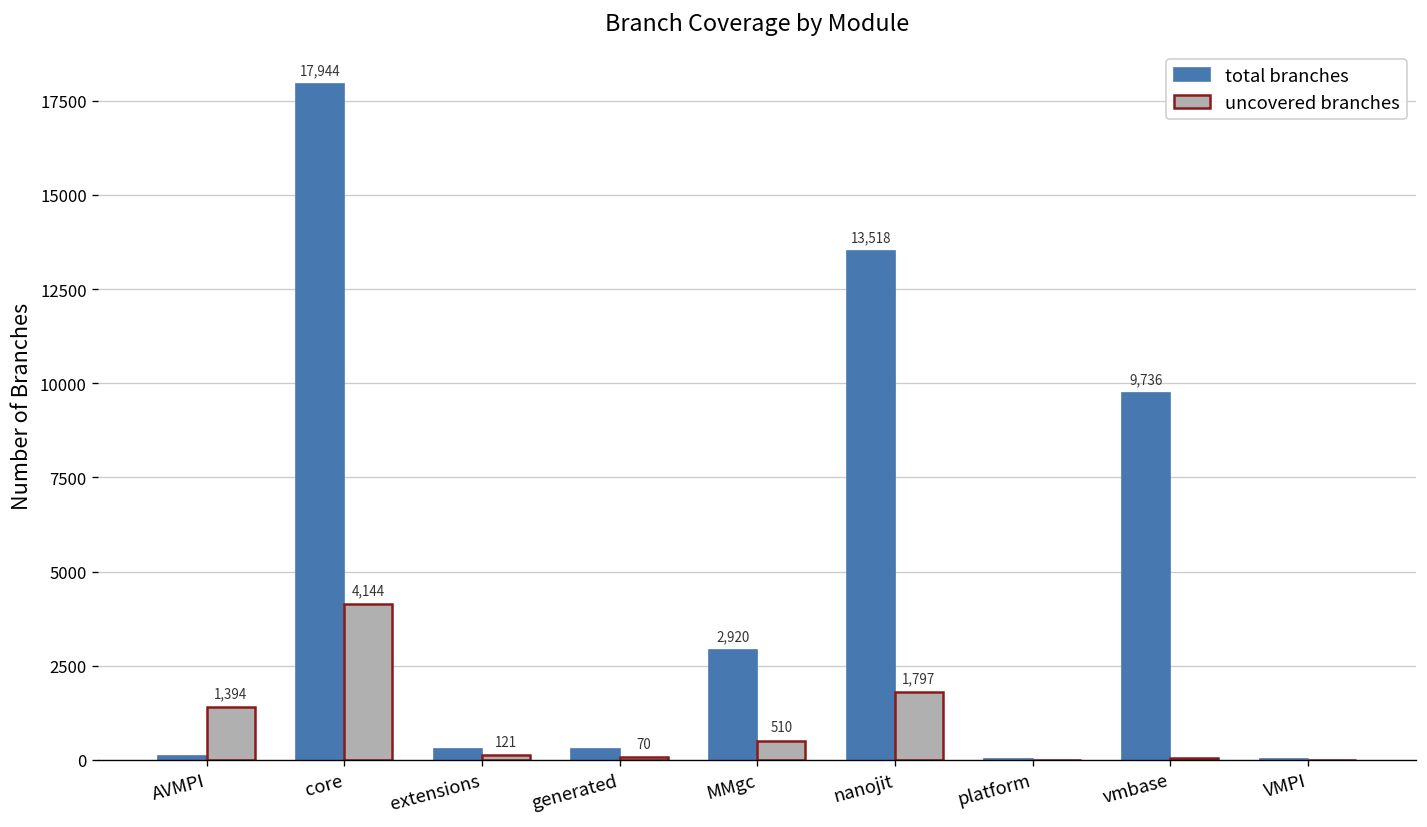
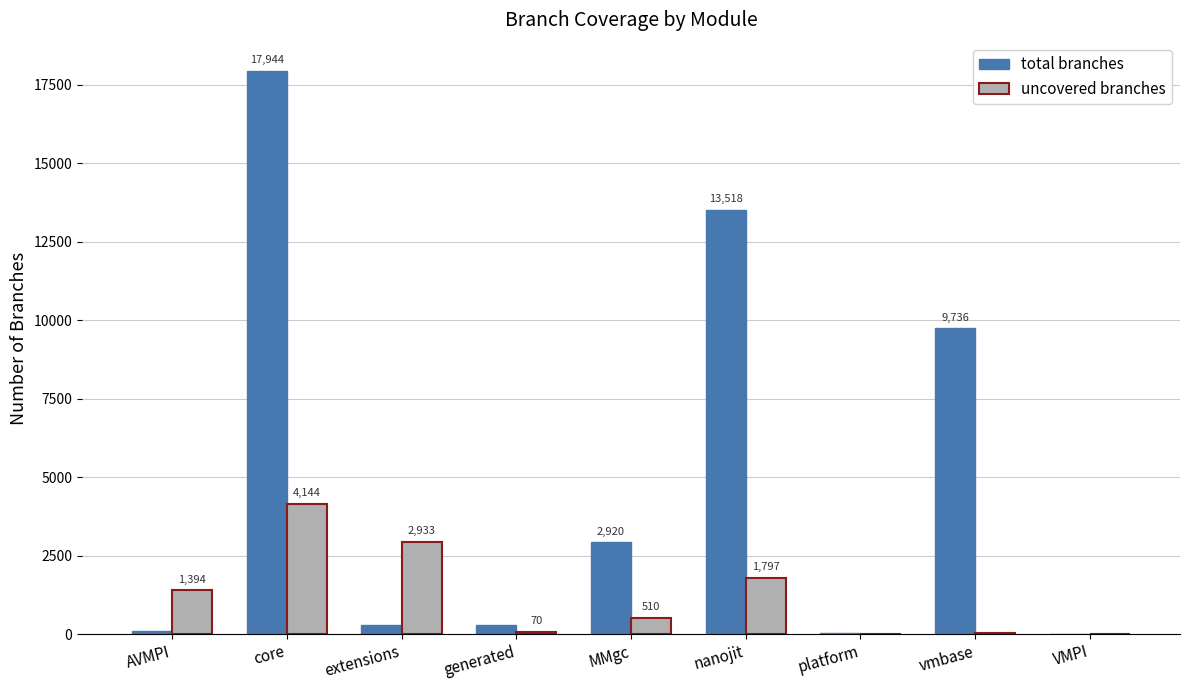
  {
    "total branches": {
      "core": "17,944",
      "MMgc": "2,920",
      "nanojit": "13,518",
      "vmbase": "9,736"
    },
    "uncovered branches": {
      "AVMPI": "1,394",
      "core": "4,144",
-     "extensions": "121",
+     "extensions": "2,933",
      "generated": "70",
      "MMgc": "510",
      "nanojit": "1,797"
    }
  }
